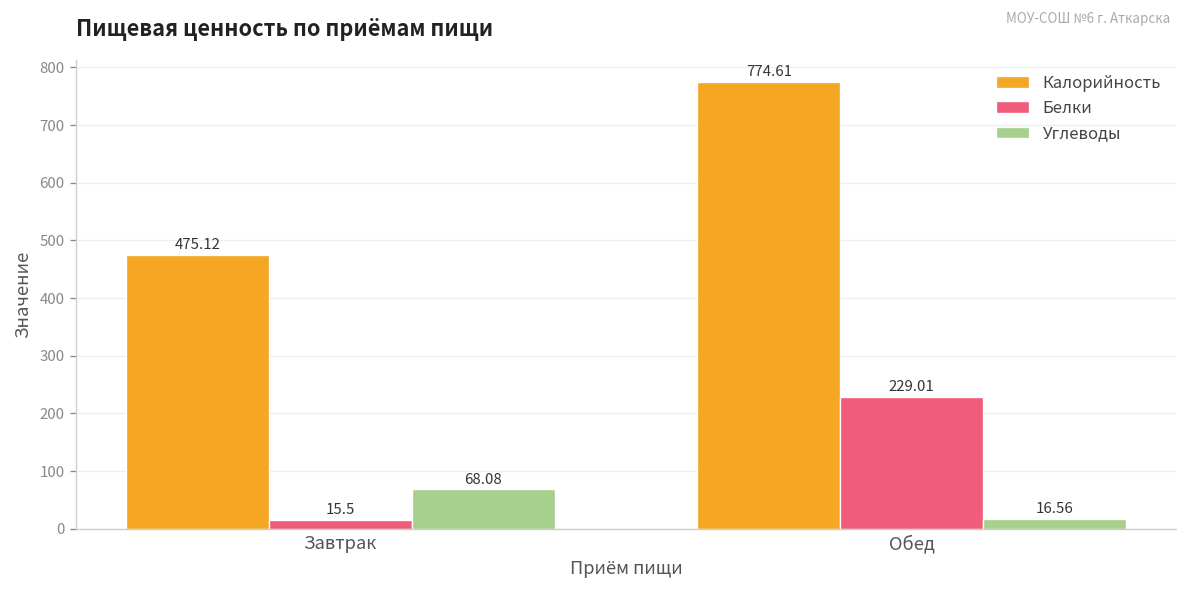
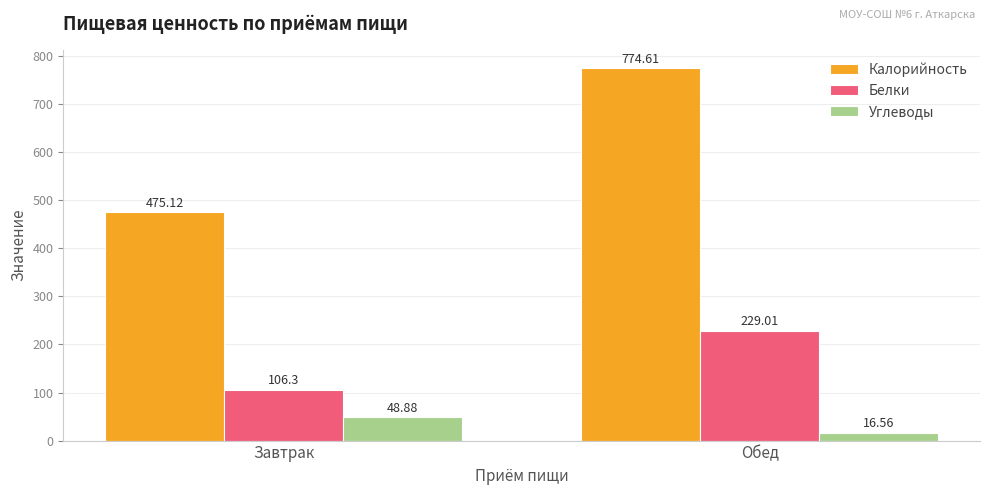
  {
    "Калорийность": {
      "Завтрак": 475.12,
      "Обед": 774.61
    },
    "Белки": {
-     "Завтрак": 15.5,
+     "Завтрак": 106.3,
      "Обед": 229.01
    },
    "Углеводы": {
-     "Завтрак": 68.08,
+     "Завтрак": 48.88,
      "Обед": 16.56
    }
  }
